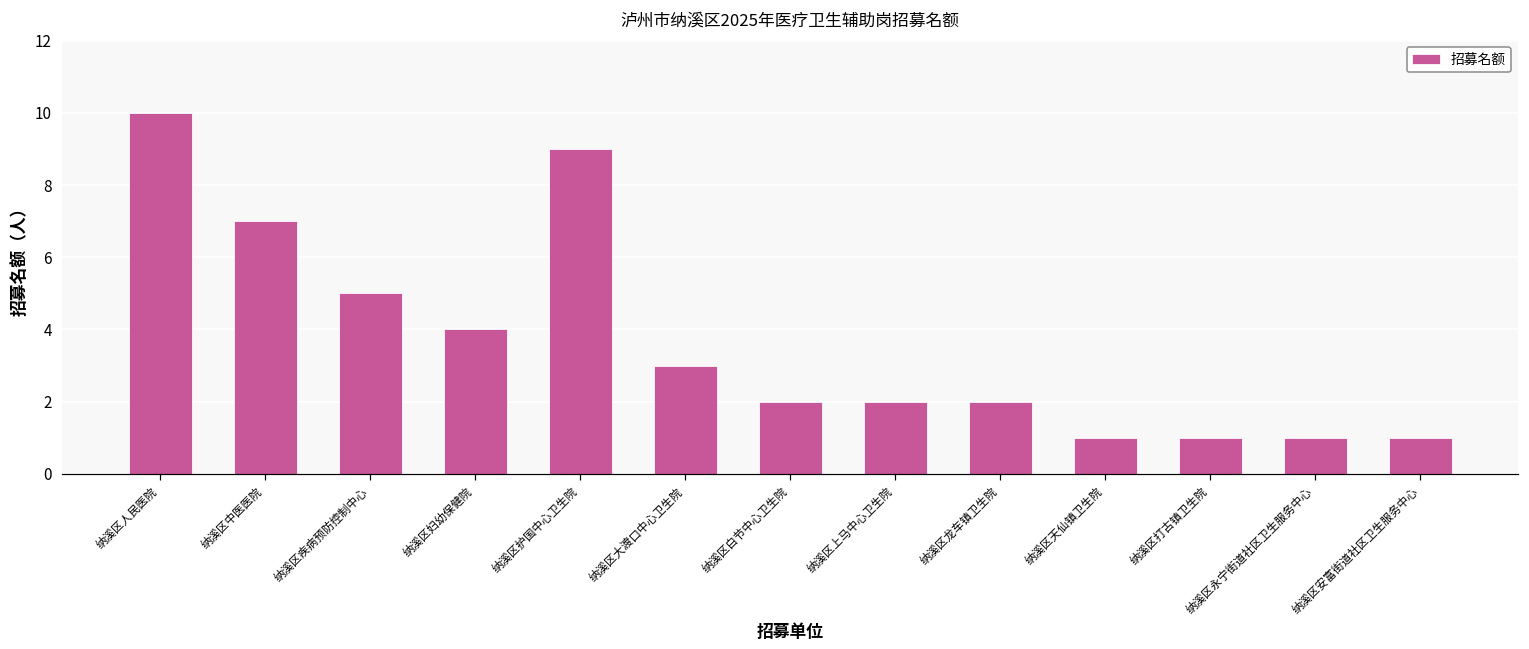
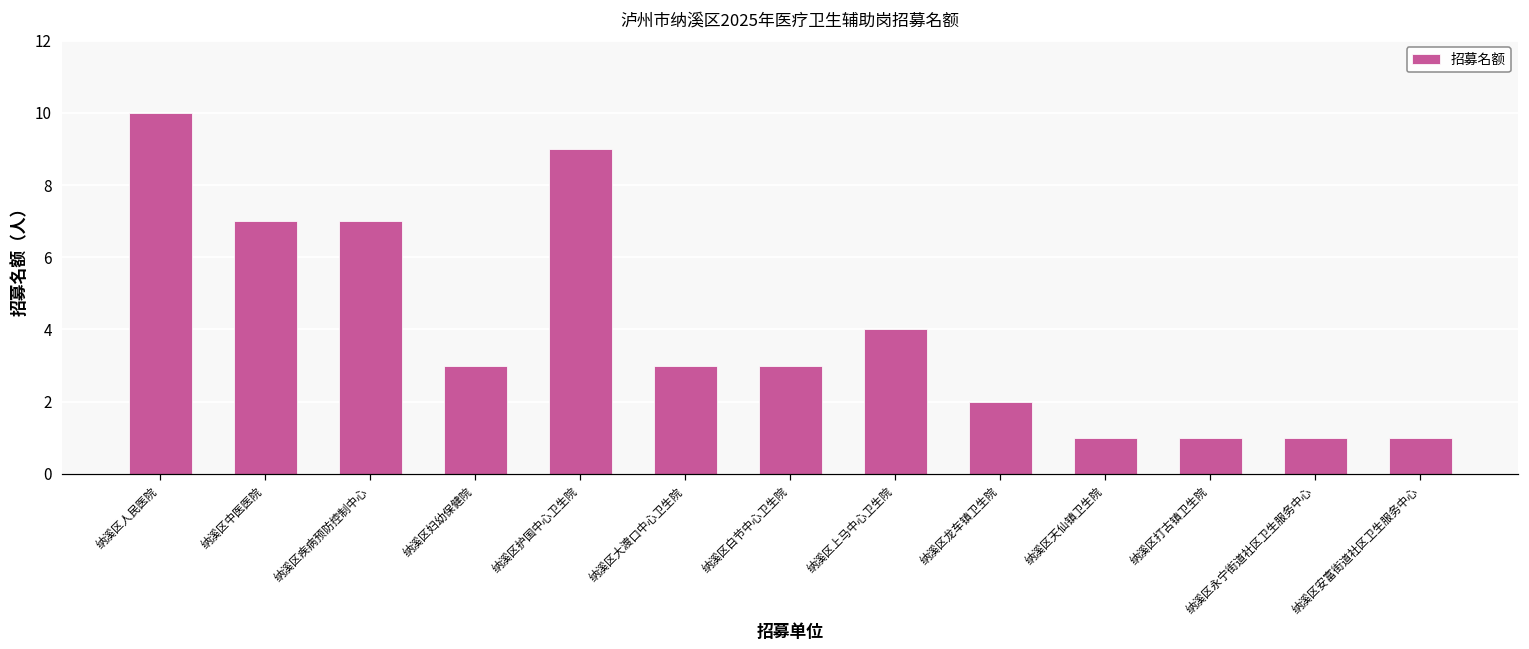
  {
    "纳溪区人民医院": 10,
    "纳溪区中医医院": 7,
-   "纳溪区疾病预防控制中心": 5,
-   "纳溪区妇幼保健院": 4,
+   "纳溪区疾病预防控制中心": 7,
+   "纳溪区妇幼保健院": 3,
    "纳溪区护国中心卫生院": 9,
    "纳溪区大渡口中心卫生院": 3,
-   "纳溪区白节中心卫生院": 2,
-   "纳溪区上马中心卫生院": 2,
+   "纳溪区白节中心卫生院": 3,
+   "纳溪区上马中心卫生院": 4,
    "纳溪区龙车镇卫生院": 2,
    "纳溪区天仙镇卫生院": 1,
    "纳溪区打古镇卫生院": 1,
    "纳溪区永宁街道社区卫生服务中心": 1,
    "纳溪区安富街道社区卫生服务中心": 1
  }
